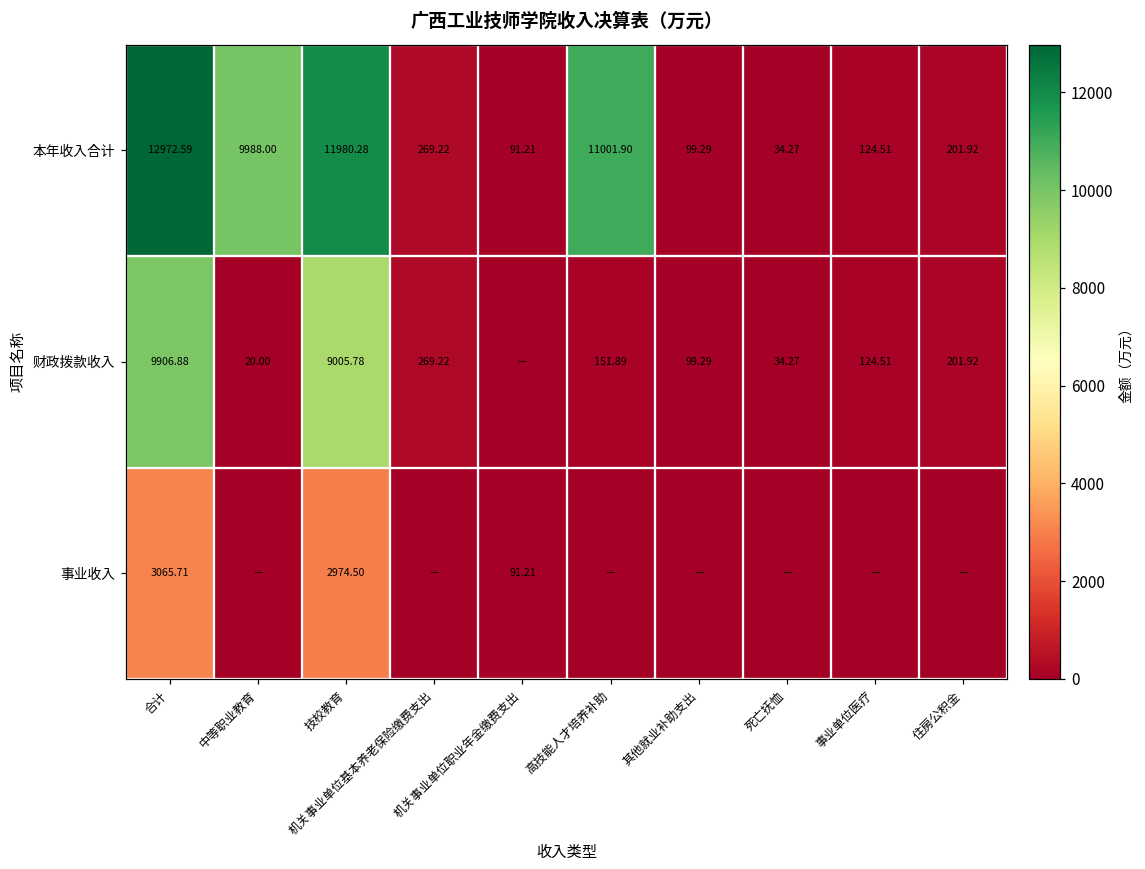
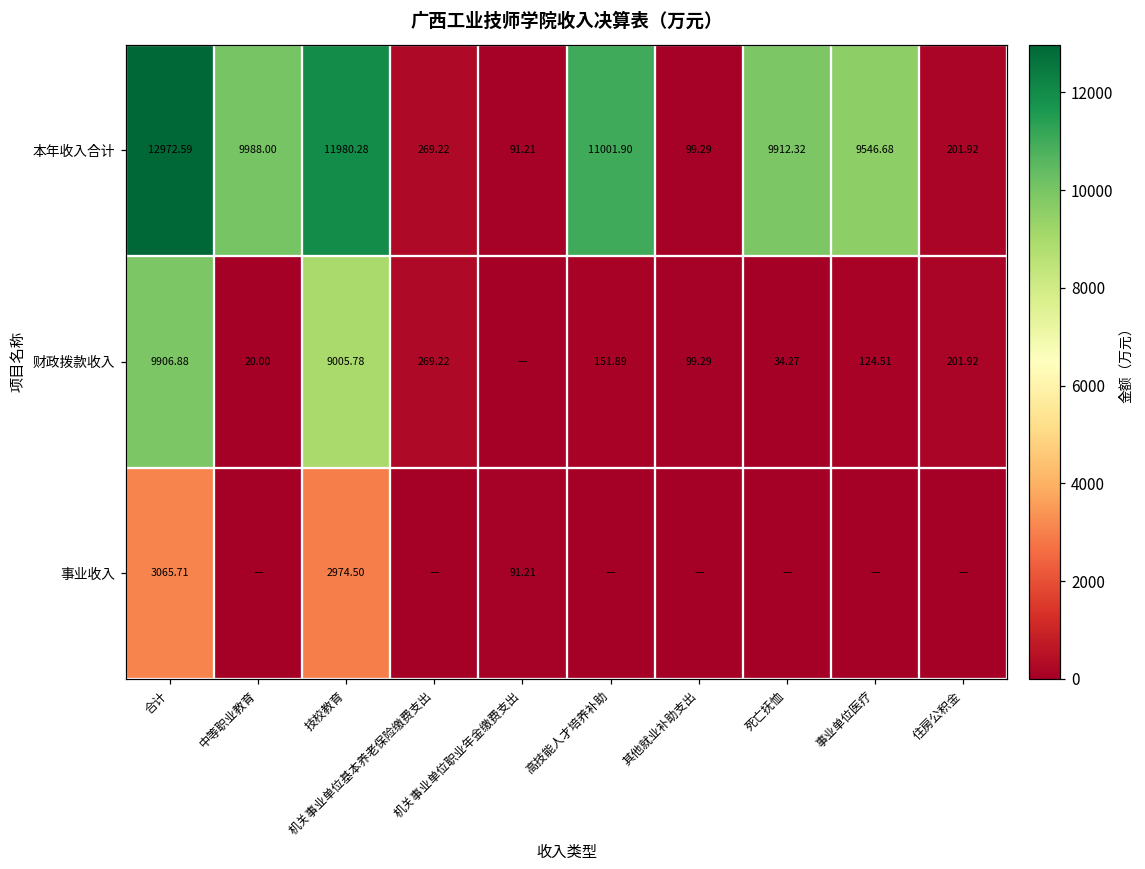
  {
    "本年收入合计": {
      "合计": 12972.59,
      "中等职业教育": 9988.00,
      "技校教育": 11980.28,
      "机关事业单位基本养老保险缴费支出": 269.22,
      "机关事业单位职业年金缴费支出": 91.21,
      "高技能人才培养补助": 11001.90,
      "其他就业补助支出": 99.29,
-     "死亡抚恤": 34.27,
-     "事业单位医疗": 124.51,
+     "死亡抚恤": 9912.32,
+     "事业单位医疗": 9546.68,
      "住房公积金": 201.92
    },
    "财政拨款收入": {
      "合计": 9906.88,
      "中等职业教育": 20.00,
      "技校教育": 9005.78,
      "机关事业单位基本养老保险缴费支出": 269.22,
      "高技能人才培养补助": 151.89,
      "其他就业补助支出": 99.29,
      "死亡抚恤": 34.27,
      "事业单位医疗": 124.51,
      "住房公积金": 201.92
    },
    "事业收入": {
      "合计": 3065.71,
      "技校教育": 2974.50,
      "机关事业单位职业年金缴费支出": 91.21
    }
  }
